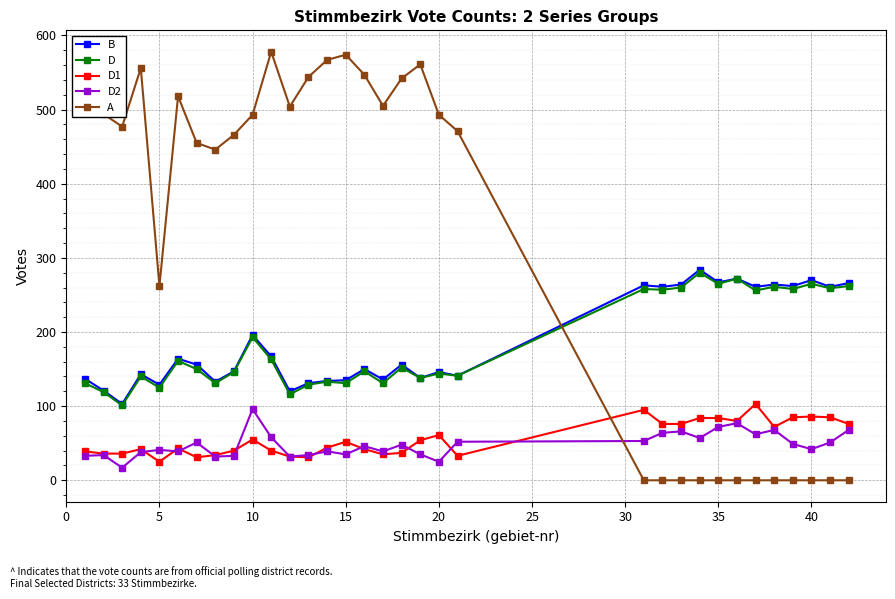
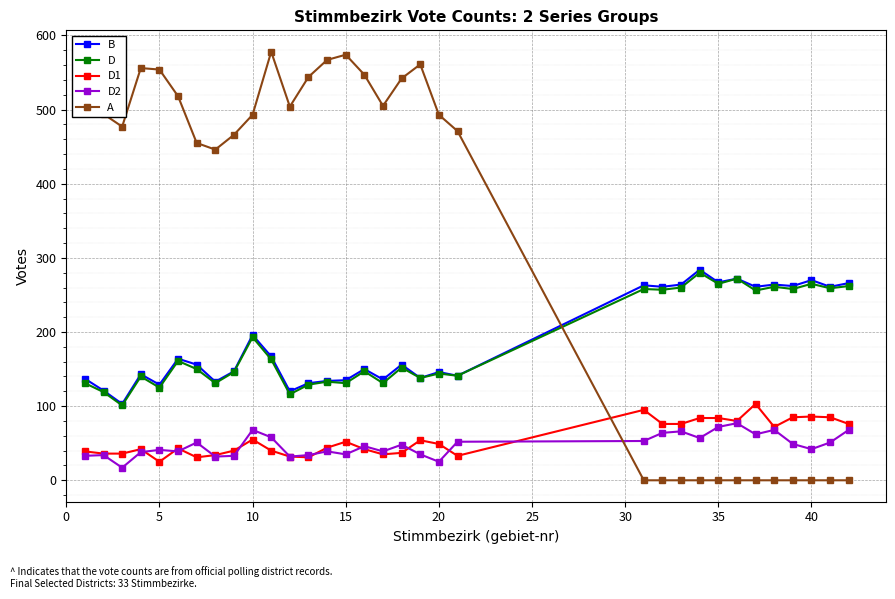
  {
    "B": {
      "5": 130,
      "15": 140,
      "40": 270
    },
    "D": {
      "5": 130,
      "15": 130,
      "40": 270
    },
    "D1": {
      "5": 30,
      "10": 60,
      "15": 50,
-     "20": 60,
+     "20": 50,
      "35": 80,
      "40": 90
    },
    "D2": {
      "5": 40,
-     "10": 100,
+     "10": 70,
      "15": 40,
      "20": 30,
      "35": 70,
      "40": 40
    },
    "A": {
-     "5": 260,
+     "5": 550,
      "10": 490,
      "15": 570,
      "20": 490,
      "35": 0,
      "40": 0
    }
  }
